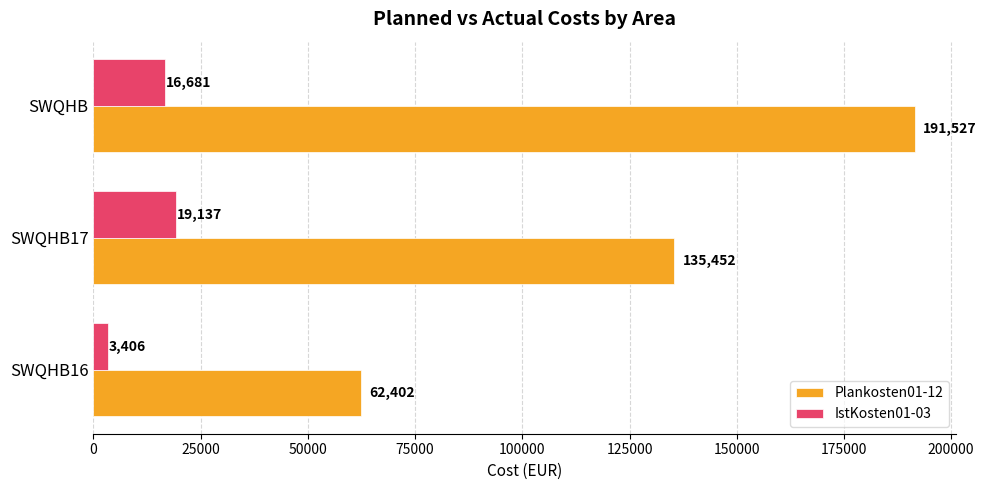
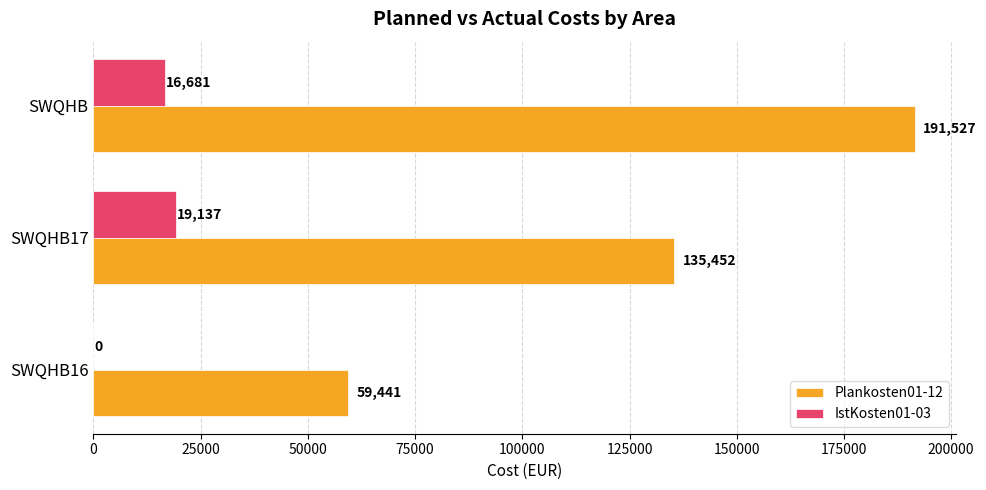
  {
    "Plankosten01-12": {
      "SWQHB": "191,527",
      "SWQHB17": "135,452",
-     "SWQHB16": "62,402"
+     "SWQHB16": "59,441"
    },
    "IstKosten01-03": {
      "SWQHB": "16,681",
      "SWQHB17": "19,137",
-     "SWQHB16": "3,406"
+     "SWQHB16": "0"
    }
  }
